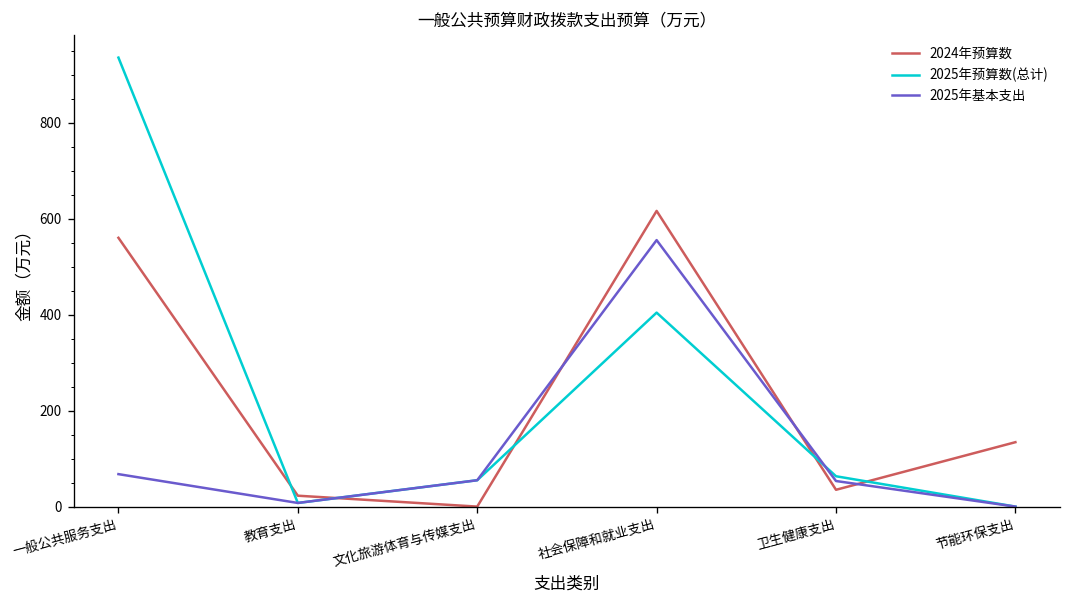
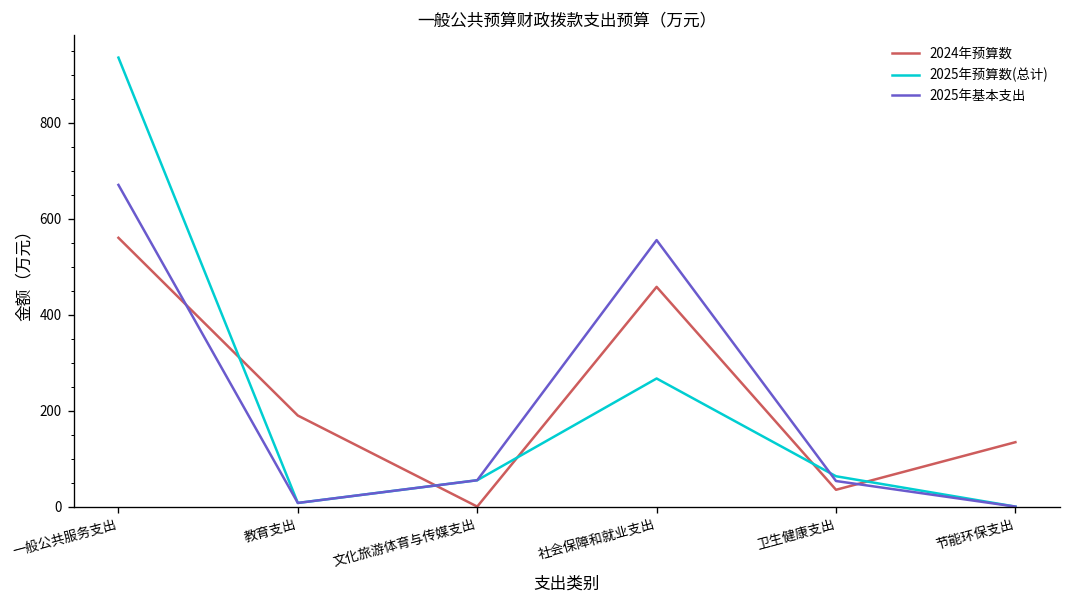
  {
    "2024年预算数": {
      "一般公共服务支出": 560,
-     "教育支出": 20,
+     "教育支出": 190,
      "文化旅游体育与传媒支出": 0,
-     "社会保障和就业支出": 620,
+     "社会保障和就业支出": 460,
      "卫生健康支出": 40,
      "节能环保支出": 130
    },
    "2025年预算数(总计)": {
      "一般公共服务支出": 940,
-     "社会保障和就业支出": 400,
+     "社会保障和就业支出": 270,
      "卫生健康支出": 60
    },
    "2025年基本支出": {
-     "一般公共服务支出": 70,
+     "一般公共服务支出": 670,
      "社会保障和就业支出": 560,
      "卫生健康支出": 50
    }
  }
